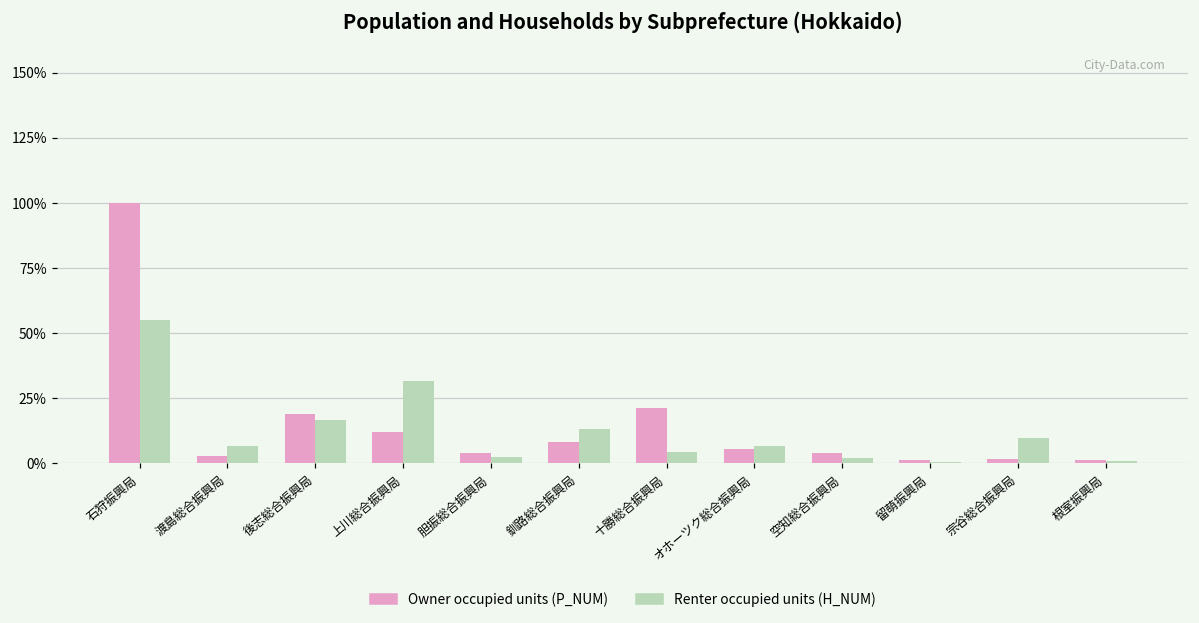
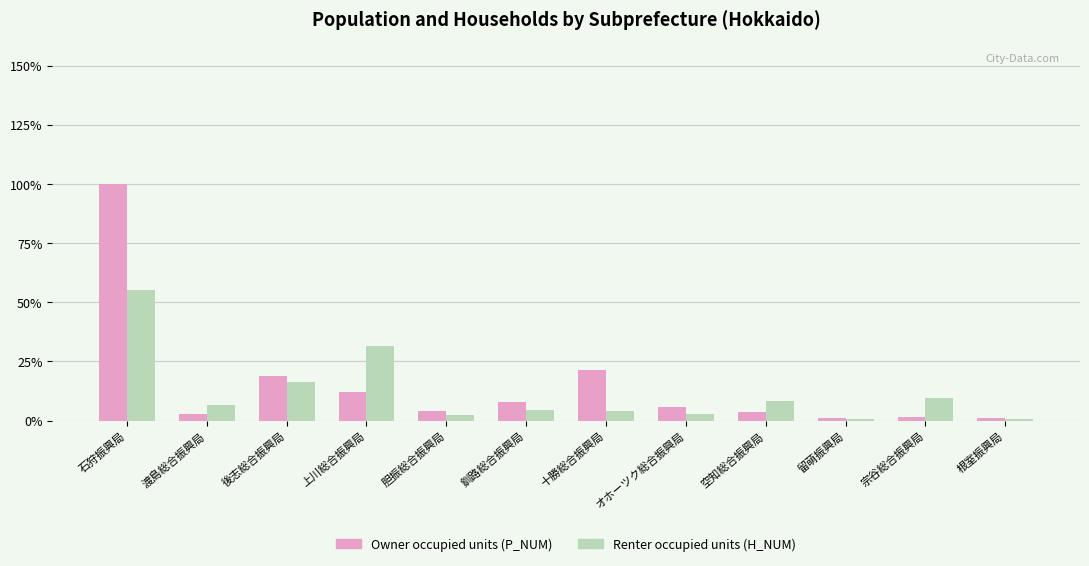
  {
    "Owner occupied units (P_NUM)": {
      "石狩振興局": "100%",
      "渡島総合振興局": "3%",
      "後志総合振興局": "19%",
      "上川総合振興局": "12%",
      "胆振総合振興局": "4%",
      "釧路総合振興局": "8%",
      "十勝総合振興局": "21%",
      "オホーツク総合振興局": "5%",
      "空知総合振興局": "4%",
      "宗谷総合振興局": "2%",
      "根室振興局": "1%"
    },
    "Renter occupied units (H_NUM)": {
      "石狩振興局": "55%",
      "渡島総合振興局": "7%",
      "後志総合振興局": "16%",
      "上川総合振興局": "31%",
      "胆振総合振興局": "2%",
-     "釧路総合振興局": "13%",
+     "釧路総合振興局": "4%",
      "十勝総合振興局": "4%",
-     "オホーツク総合振興局": "6%",
-     "空知総合振興局": "2%",
+     "オホーツク総合振興局": "3%",
+     "空知総合振興局": "8%",
      "宗谷総合振興局": "10%"
    }
  }
